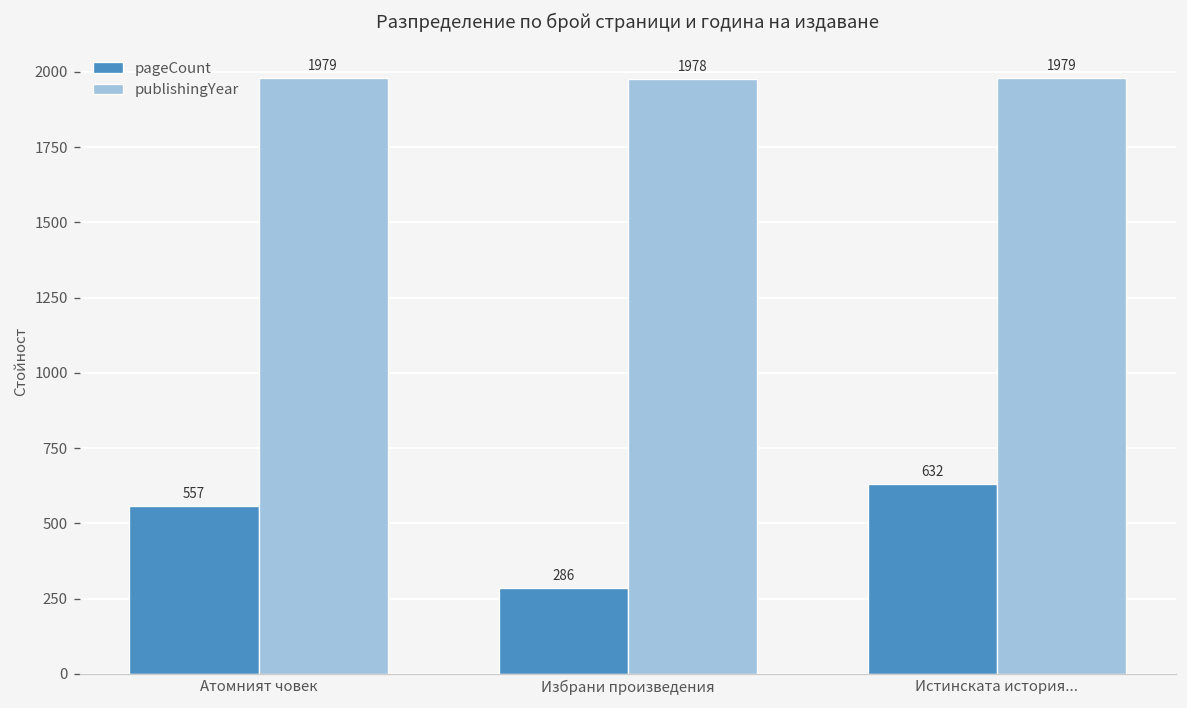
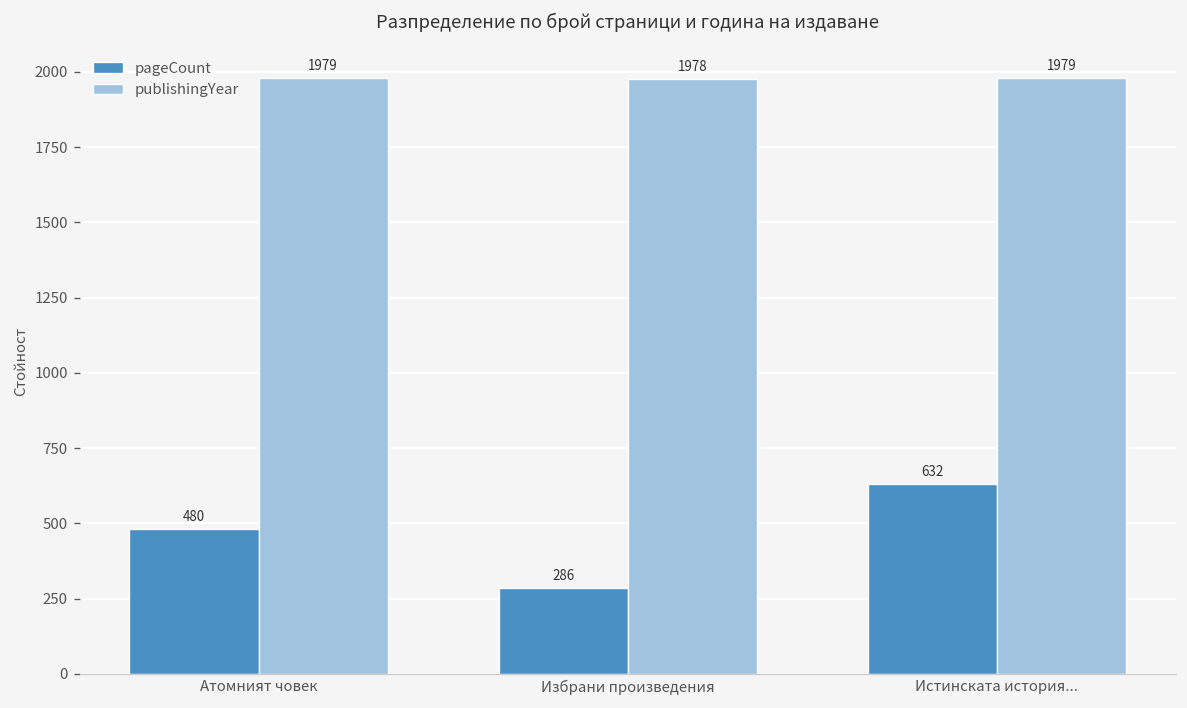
  {
    "pageCount": {
-     "Атомният човек": 557,
+     "Атомният човек": 480,
      "Избрани произведения": 286,
      "Истинската история...": 632
    },
    "publishingYear": {
      "Атомният човек": 1979,
      "Избрани произведения": 1978,
      "Истинската история...": 1979
    }
  }
